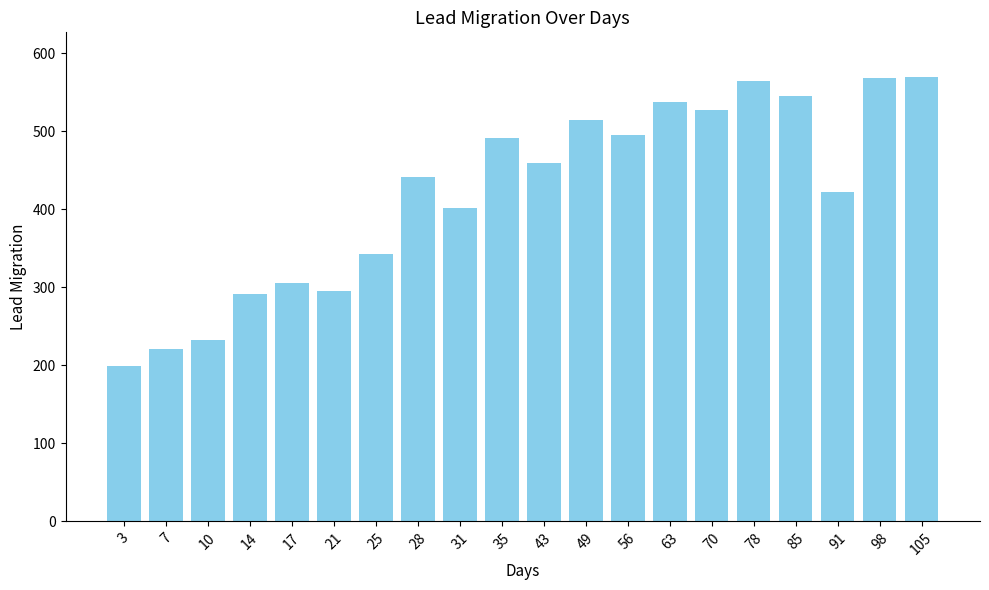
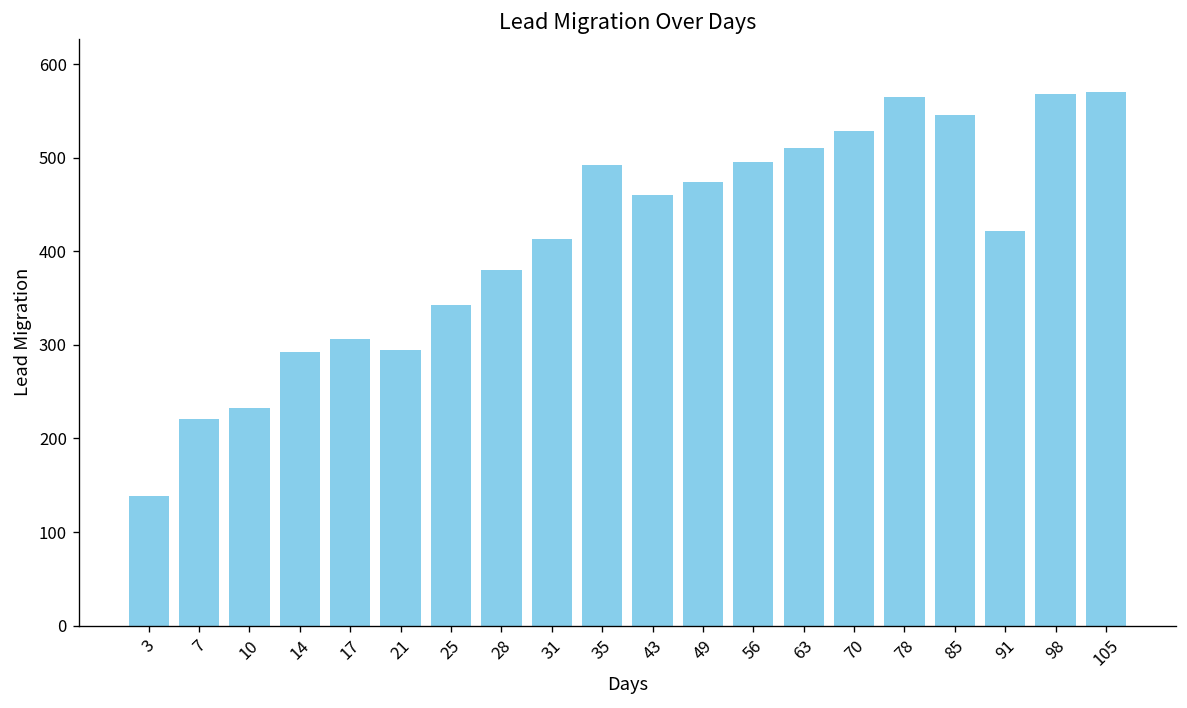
  {
-   "3": 200,
+   "3": 140,
    "7": 220,
    "10": 230,
    "14": 290,
    "17": 310,
    "21": 300,
    "25": 340,
-   "28": 440,
-   "31": 400,
+   "28": 380,
+   "31": 410,
    "35": 490,
    "43": 460,
-   "49": 510,
+   "49": 470,
    "56": 500,
-   "63": 540,
+   "63": 510,
    "70": 530,
    "78": 570,
    "85": 550,
    "91": 420,
    "98": 570,
    "105": 570
  }
